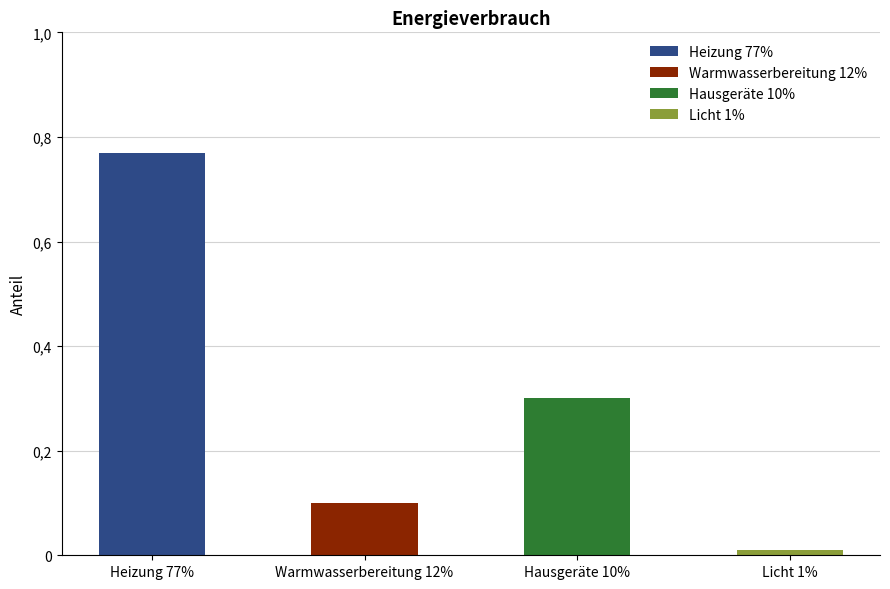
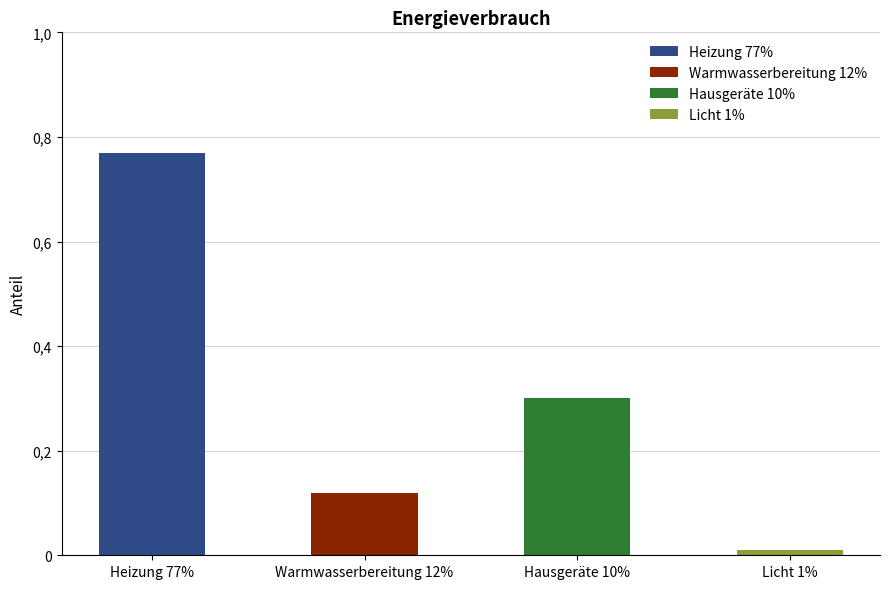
  {
    "Heizung 77%": 7.7,
-   "Warmwasserbereitung 12%": 1.0,
+   "Warmwasserbereitung 12%": 1.2,
    "Hausgeräte 10%": 3.0,
    "Licht 1%": 0.1
  }
